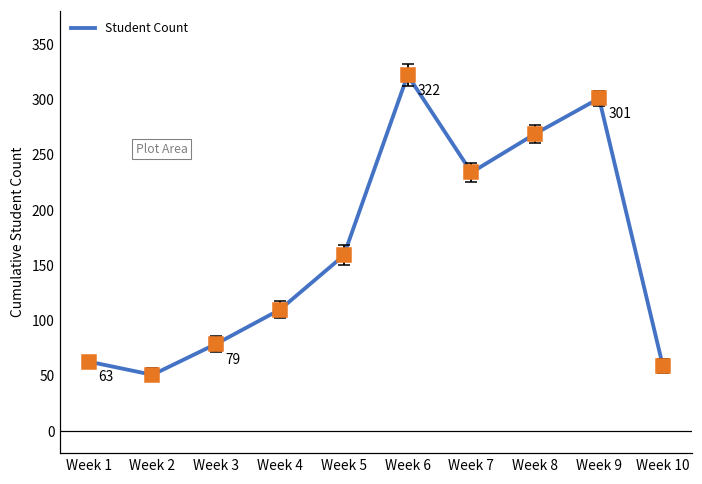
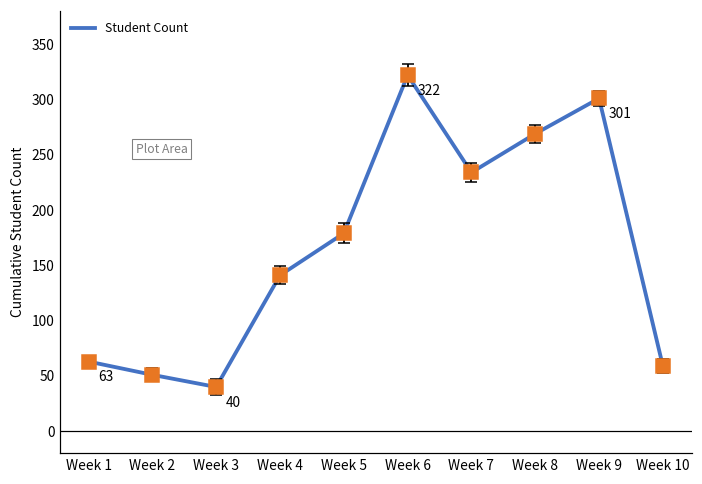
  {
    "Student Count": {
      "Week 1": 63,
-     "Week 3": 79,
-     "Week 4": 110,
-     "Week 5": 159,
+     "Week 3": 40,
+     "Week 4": 141,
+     "Week 5": 179,
      "Week 6": 322,
      "Week 9": 301
    }
  }
